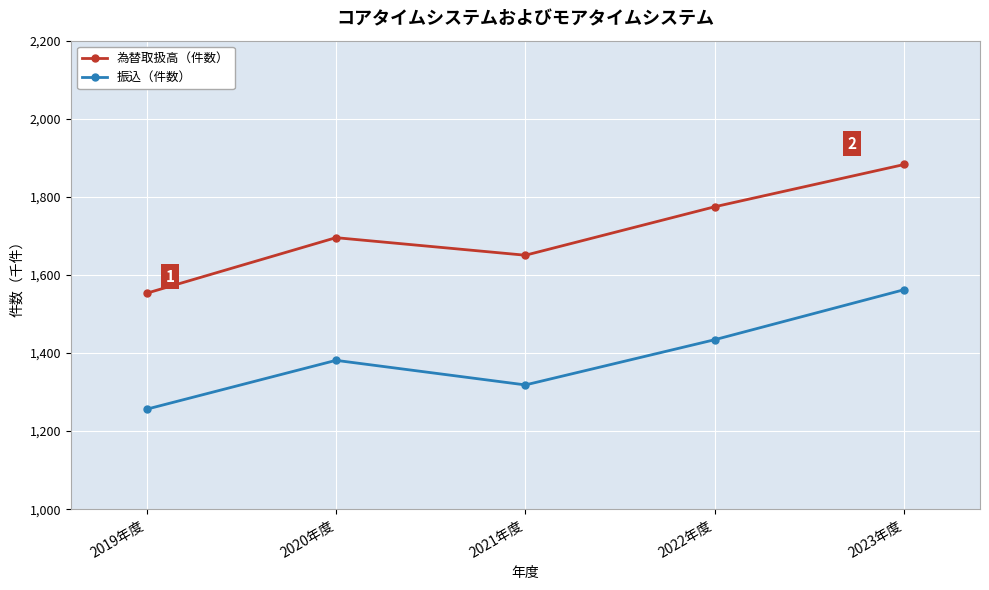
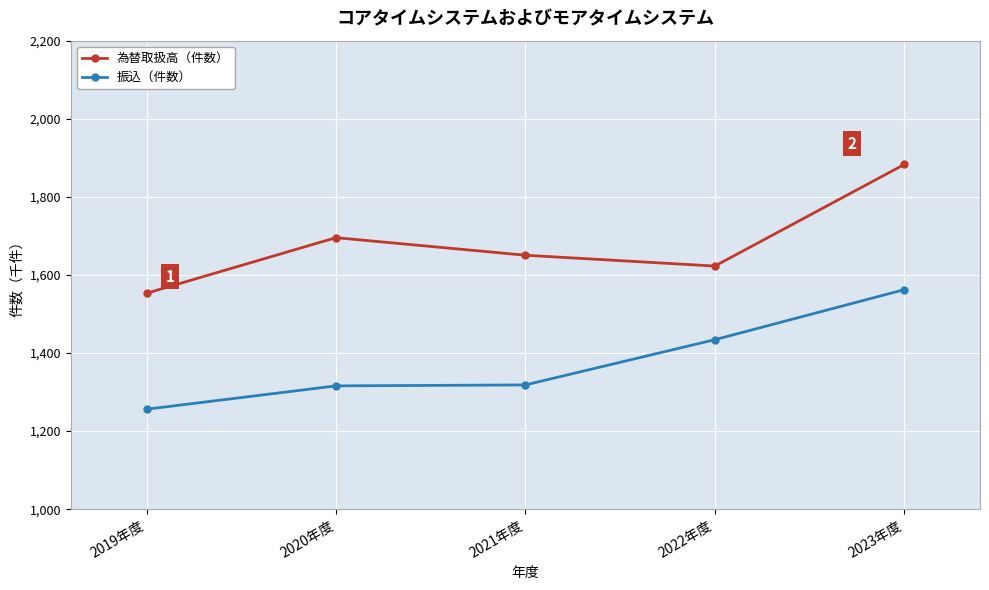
  {
    "為替取扱高（件数）": {
      "2020年度": "1,700",
      "2021年度": "1,650",
-     "2022年度": "1,770",
+     "2022年度": "1,620",
      "2023年度": "1,880"
    },
    "振込（件数）": {
      "2019年度": "1,260",
-     "2020年度": "1,380",
+     "2020年度": "1,320",
      "2021年度": "1,320",
      "2022年度": "1,430",
      "2023年度": "1,560"
    }
  }
